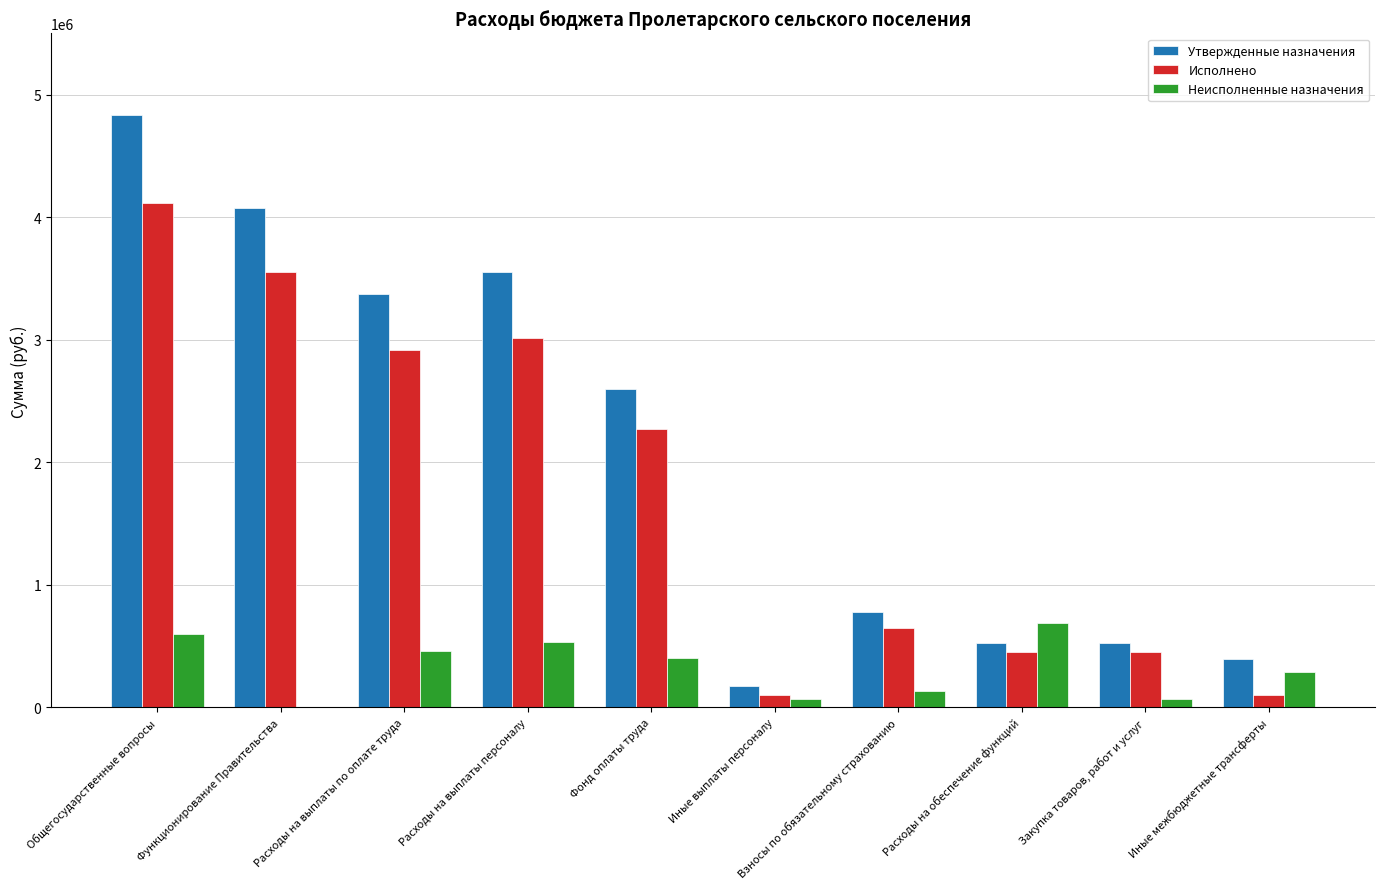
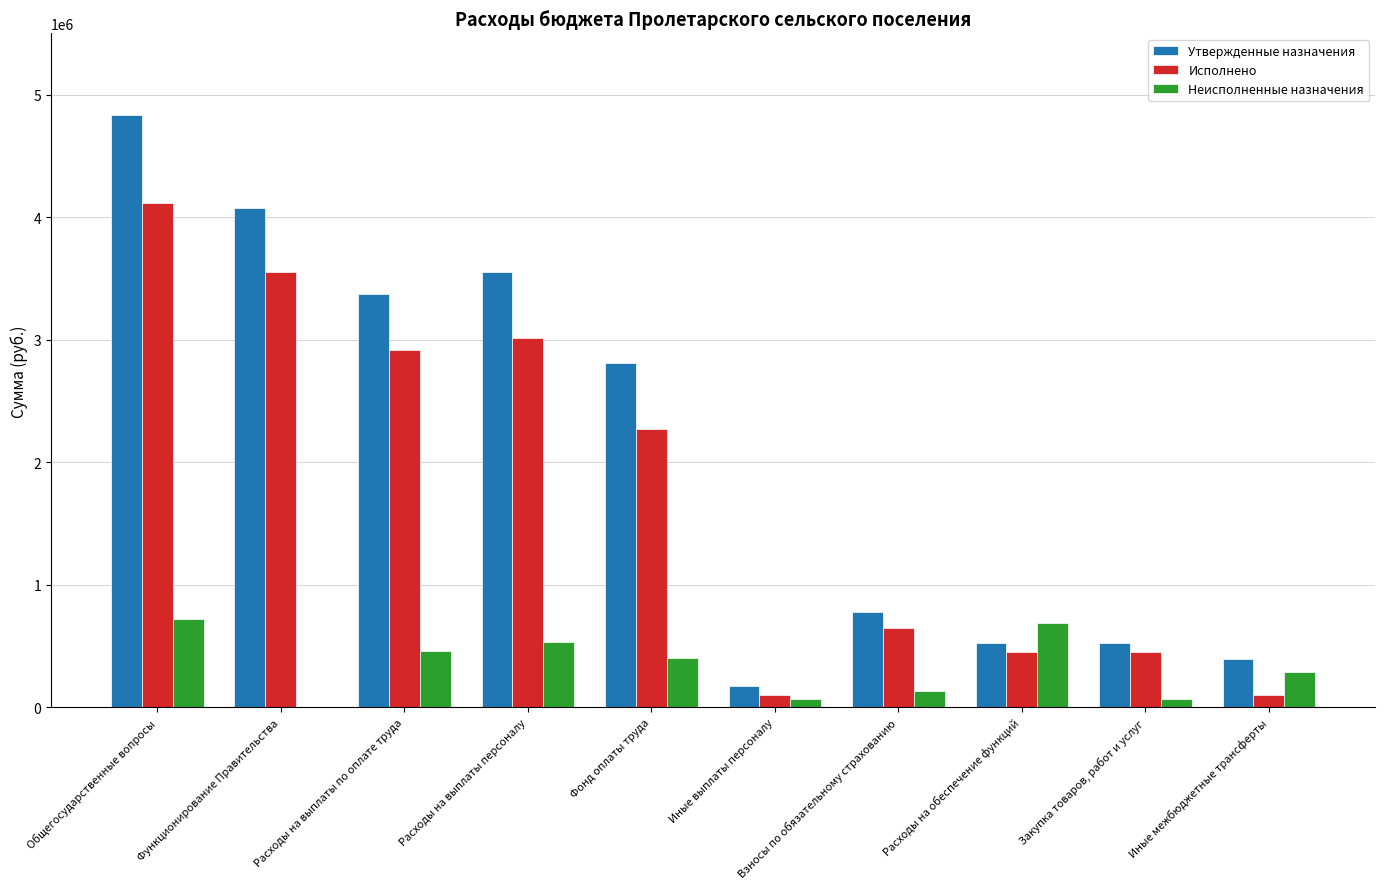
  {
    "Утвержденные назначения": {
      "Общегосударственные вопросы": 4830000,
      "Функционирование Правительства": 4070000,
      "Расходы на выплаты по оплате труда": 3370000,
      "Расходы на выплаты персоналу": 3550000,
-     "Фонд оплаты труда": 2600000,
+     "Фонд оплаты труда": 2810000,
      "Иные выплаты персоналу": 180000,
      "Взносы по обязательному страхованию": 770000,
      "Расходы на обеспечение функций": 520000,
      "Закупка товаров, работ и услуг": 520000,
      "Иные межбюджетные трансферты": 390000
    },
    "Исполнено": {
      "Общегосударственные вопросы": 4110000,
      "Функционирование Правительства": 3550000,
      "Расходы на выплаты по оплате труда": 2910000,
      "Расходы на выплаты персоналу": 3020000,
      "Фонд оплаты труда": 2270000,
      "Иные выплаты персоналу": 100000,
      "Взносы по обязательному страхованию": 640000,
      "Расходы на обеспечение функций": 450000,
      "Закупка товаров, работ и услуг": 450000,
      "Иные межбюджетные трансферты": 100000
    },
    "Неисполненные назначения": {
-     "Общегосударственные вопросы": 600000,
+     "Общегосударственные вопросы": 720000,
      "Функционирование Правительства": 0,
      "Расходы на выплаты по оплате труда": 460000,
      "Расходы на выплаты персоналу": 530000,
      "Фонд оплаты труда": 400000,
      "Иные выплаты персоналу": 70000,
      "Взносы по обязательному страхованию": 130000,
      "Расходы на обеспечение функций": 690000,
      "Закупка товаров, работ и услуг": 70000,
      "Иные межбюджетные трансферты": 290000
    }
  }
